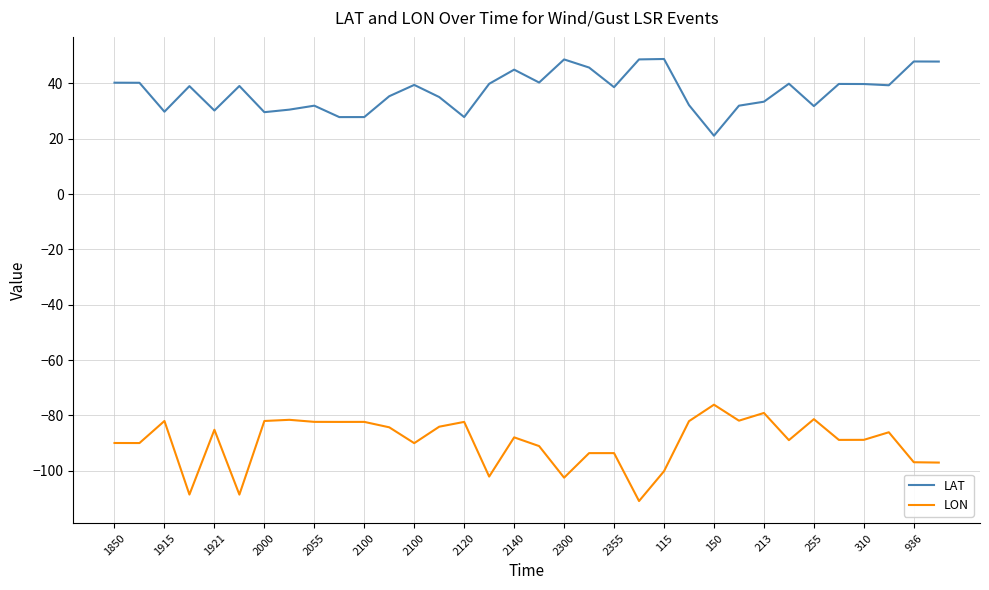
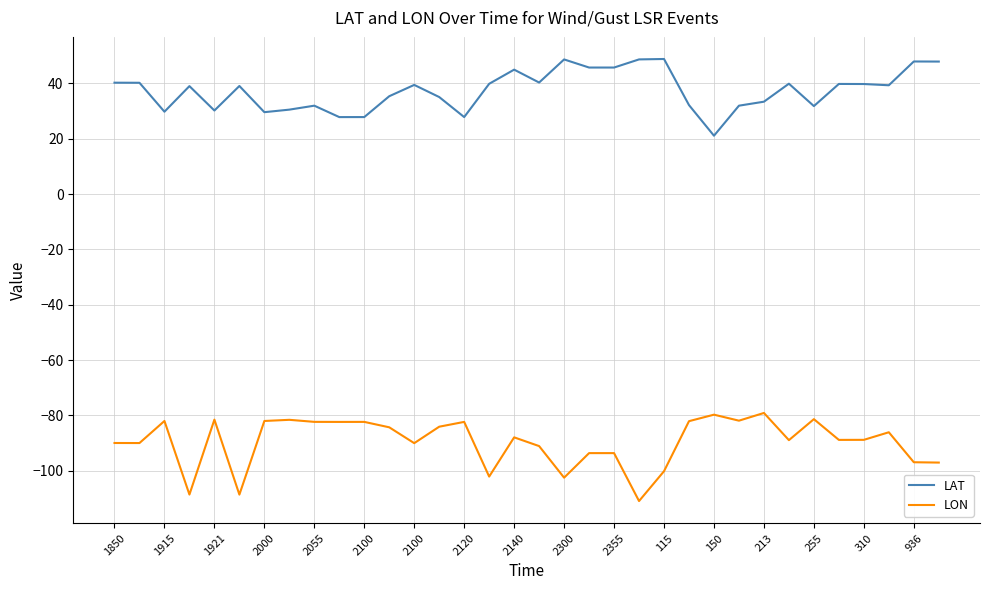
  {
    "LAT": {
      "1850": 40,
      "1915": 30,
      "1921": 30,
      "2000": 30,
      "2055": 32,
      "2120": 28,
      "2140": 45,
      "2300": 49,
-     "2355": 39,
+     "2355": 46,
      "115": 49,
      "150": 21,
      "213": 33,
      "255": 32,
      "310": 40,
      "936": 48
    },
    "LON": {
      "1850": -90,
      "1915": -82,
-     "1921": -85,
+     "1921": -82,
      "2000": -82,
      "2055": -82,
      "2120": -82,
      "2140": -88,
      "2300": -103,
      "2355": -94,
      "115": -100,
-     "150": -76,
+     "150": -80,
      "213": -79,
      "255": -81,
      "310": -89,
      "936": -97
    }
  }
